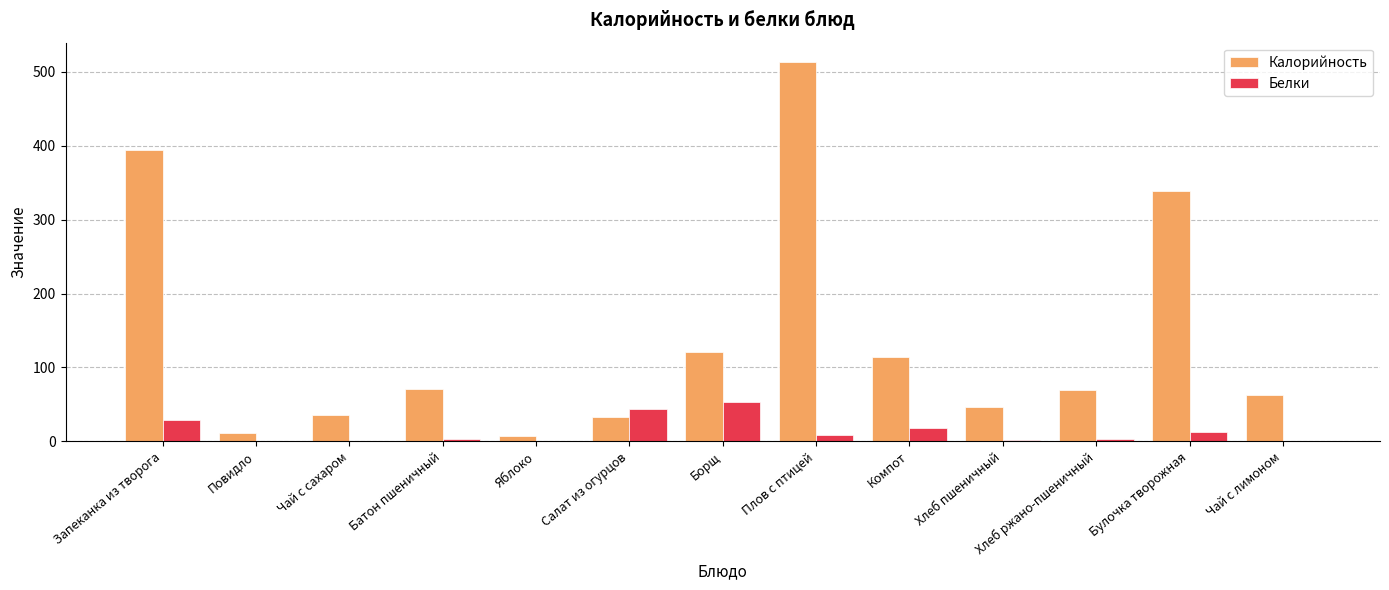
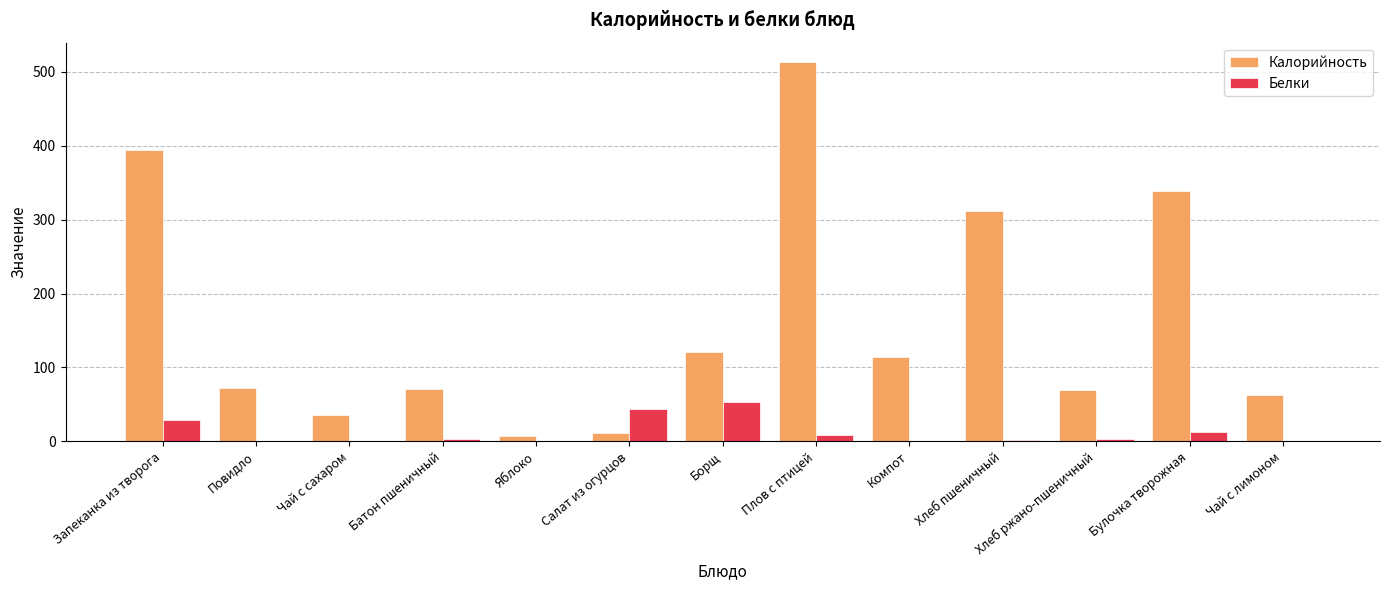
  {
    "Калорийность": {
      "Запеканка из творога": 390,
-     "Повидло": 10,
+     "Повидло": 70,
      "Чай с сахаром": 40,
      "Батон пшеничный": 70,
      "Яблоко": 10,
-     "Салат из огурцов": 30,
+     "Салат из огурцов": 10,
      "Борщ": 120,
      "Плов с птицей": 510,
      "Компот": 110,
-     "Хлеб пшеничный": 50,
+     "Хлеб пшеничный": 310,
      "Хлеб ржано-пшеничный": 70,
      "Булочка творожная": 340,
      "Чай с лимоном": 60
    },
    "Белки": {
      "Запеканка из творога": 30,
      "Салат из огурцов": 40,
      "Борщ": 50,
      "Плов с птицей": 10,
-     "Компот": 20,
+     "Компот": 0,
      "Булочка творожная": 10
    }
  }
